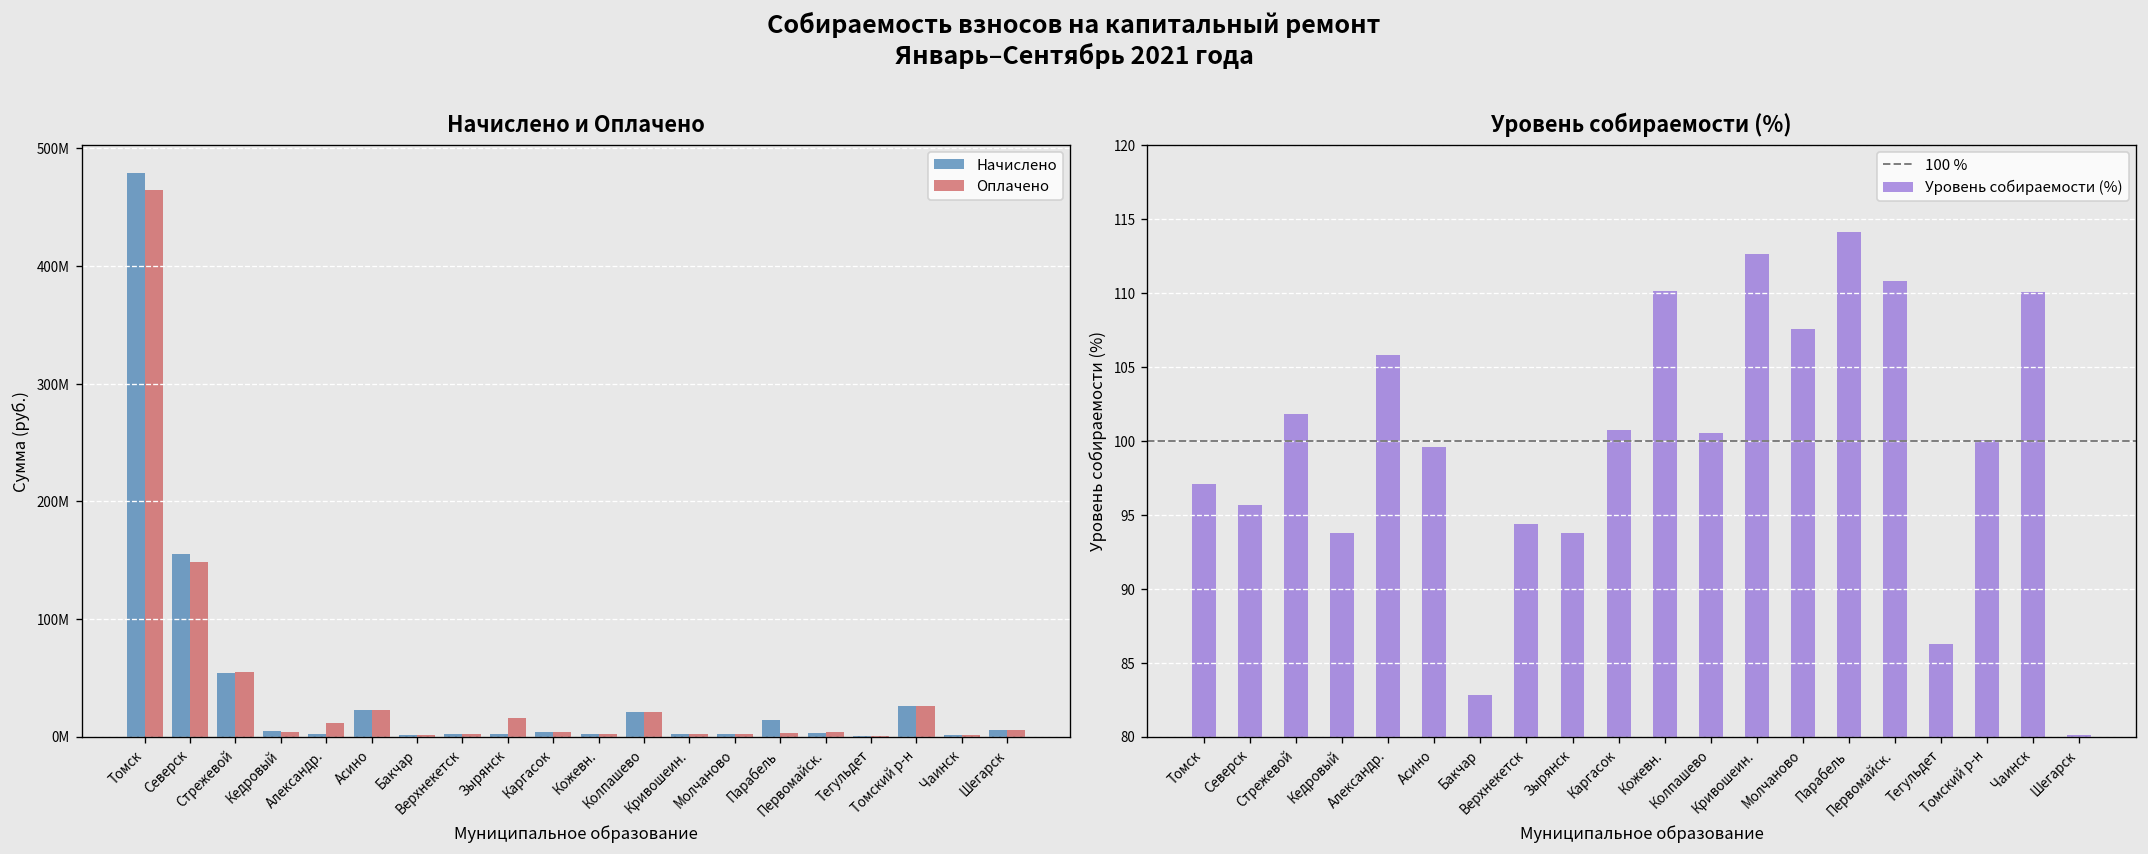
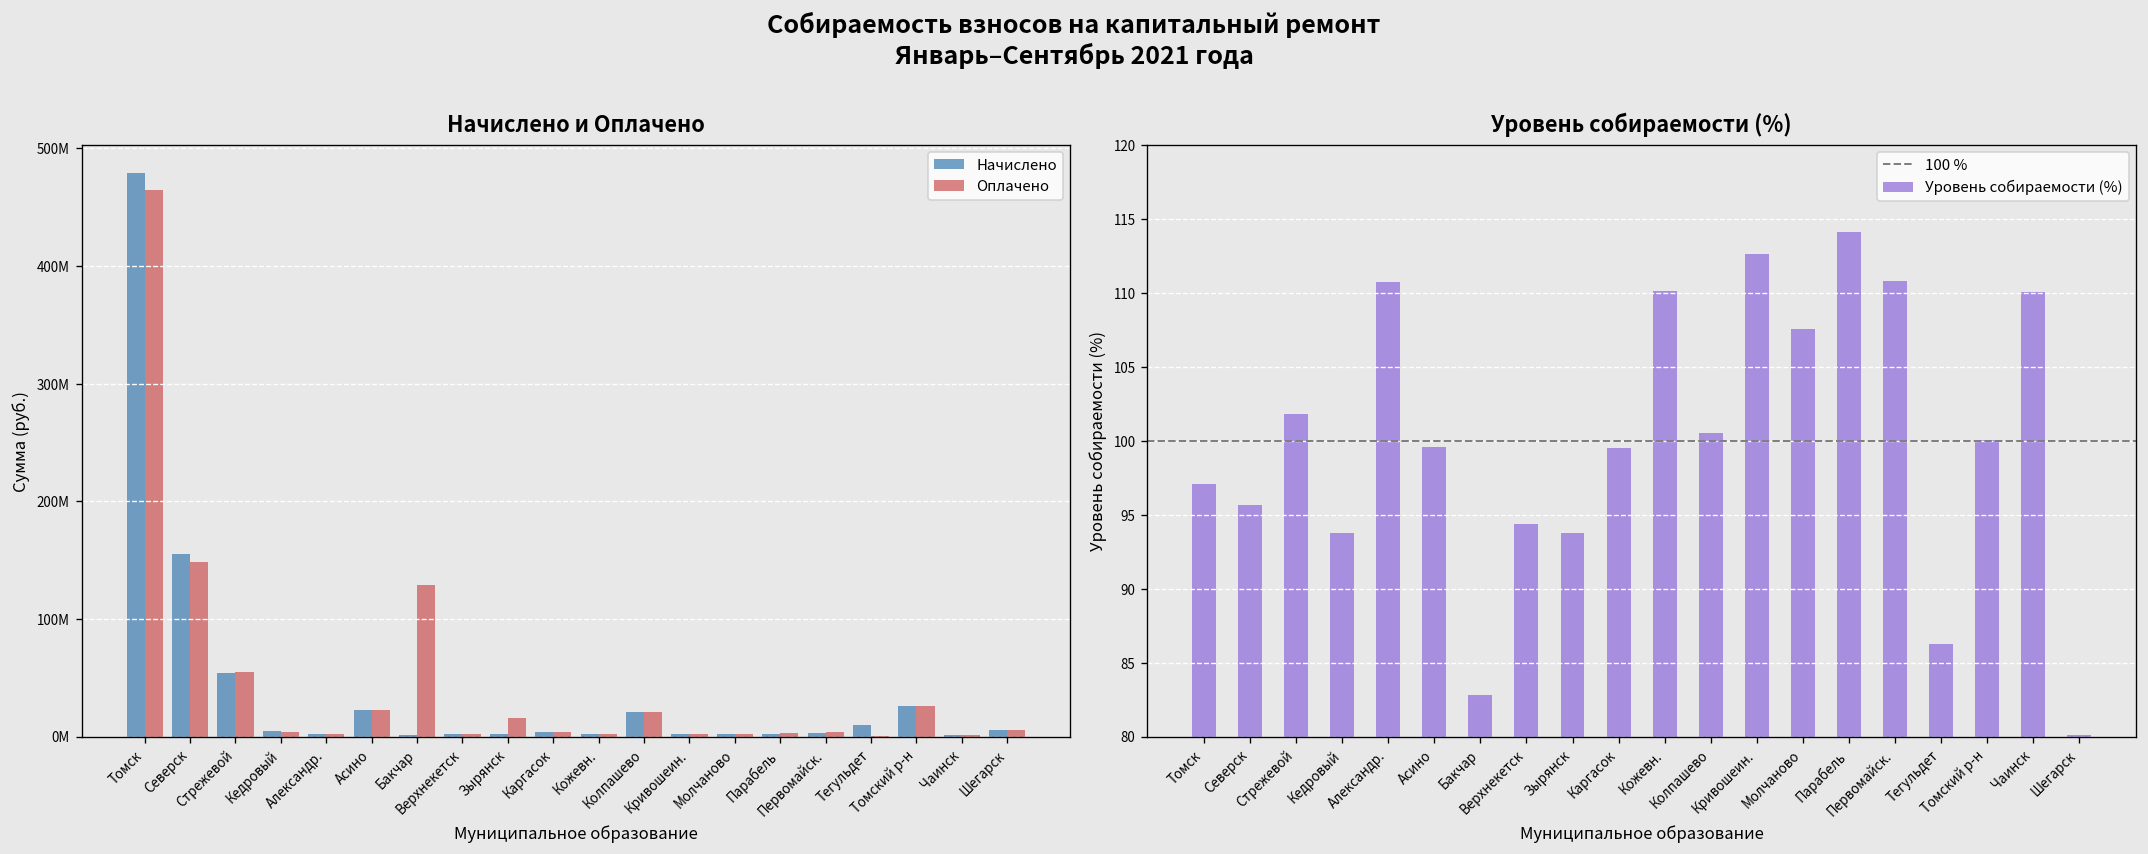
  {
    "Начислено и Оплачено": {
      "Начислено": {
        "Томск": 480000000,
        "Северск": 160000000,
        "Стрежевой": 50000000,
        "Кедровый": 0,
        "Асино": 20000000,
        "Каргасок": 0,
        "Колпашево": 20000000,
-       "Парабель": 10000000,
+       "Парабель": 0,
        "Первомайск.": 0,
-       "Тегульдет": 0,
+       "Тегульдет": 10000000,
        "Томский р-н": 30000000,
        "Шегарск": 10000000
      },
      "Оплачено": {
        "Томск": 470000000,
        "Северск": 150000000,
        "Стрежевой": 60000000,
        "Кедровый": 0,
-       "Александр.": 10000000,
+       "Александр.": 0,
        "Асино": 20000000,
-       "Бакчар": 0,
+       "Бакчар": 130000000,
        "Зырянск": 20000000,
        "Каргасок": 0,
        "Колпашево": 20000000,
        "Молчаново": 0,
        "Парабель": 0,
        "Первомайск.": 0,
        "Томский р-н": 30000000,
        "Шегарск": 10000000
      }
    },
    "Уровень собираемости (%)": {
      "Томск": 97.1,
      "Северск": 95.7,
      "Стрежевой": 101.8,
      "Кедровый": 93.8,
-     "Александр.": 105.8,
+     "Александр.": 110.7,
      "Асино": 99.6,
      "Бакчар": 82.8,
      "Верхнекетск": 94.4,
      "Зырянск": 93.7,
-     "Каргасок": 100.7,
+     "Каргасок": 99.5,
      "Кожевн.": 110.1,
      "Колпашево": 100.5,
      "Кривошеин.": 112.6,
      "Молчаново": 107.6,
      "Парабель": 114.1,
      "Первомайск.": 110.8,
      "Тегульдет": 86.2,
      "Томский р-н": 100.1,
      "Чаинск": 110.0,
      "Шегарск": 80.1
    }
  }
